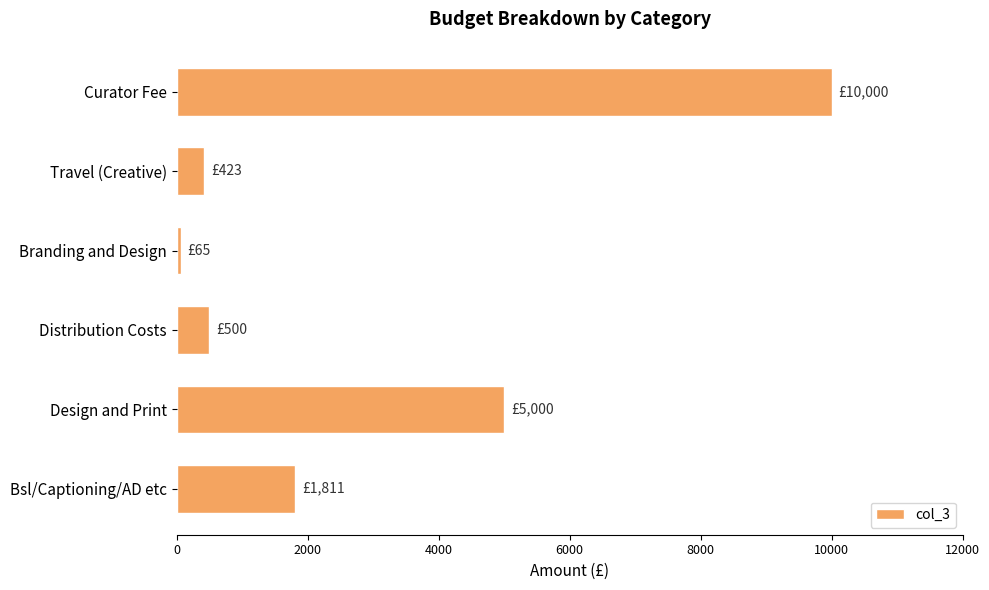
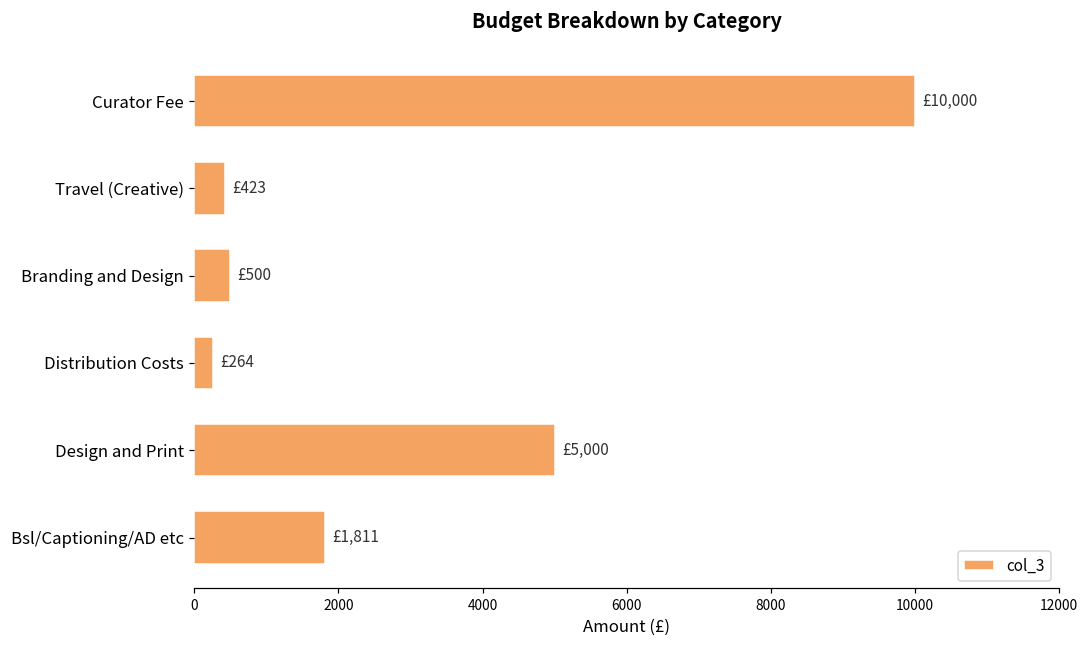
  {
    "Curator Fee": "£10,000",
    "Travel (Creative)": "£423",
-   "Branding and Design": "£65",
-   "Distribution Costs": "£500",
+   "Branding and Design": "£500",
+   "Distribution Costs": "£264",
    "Design and Print": "£5,000",
    "Bsl/Captioning/AD etc": "£1,811"
  }
